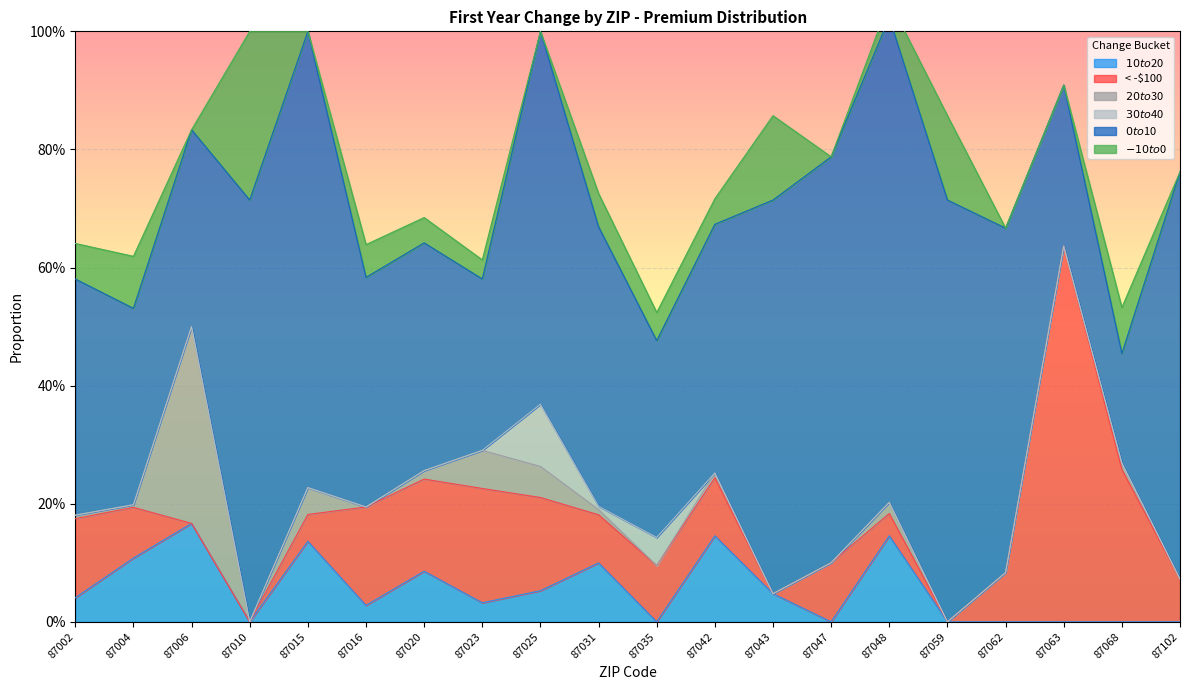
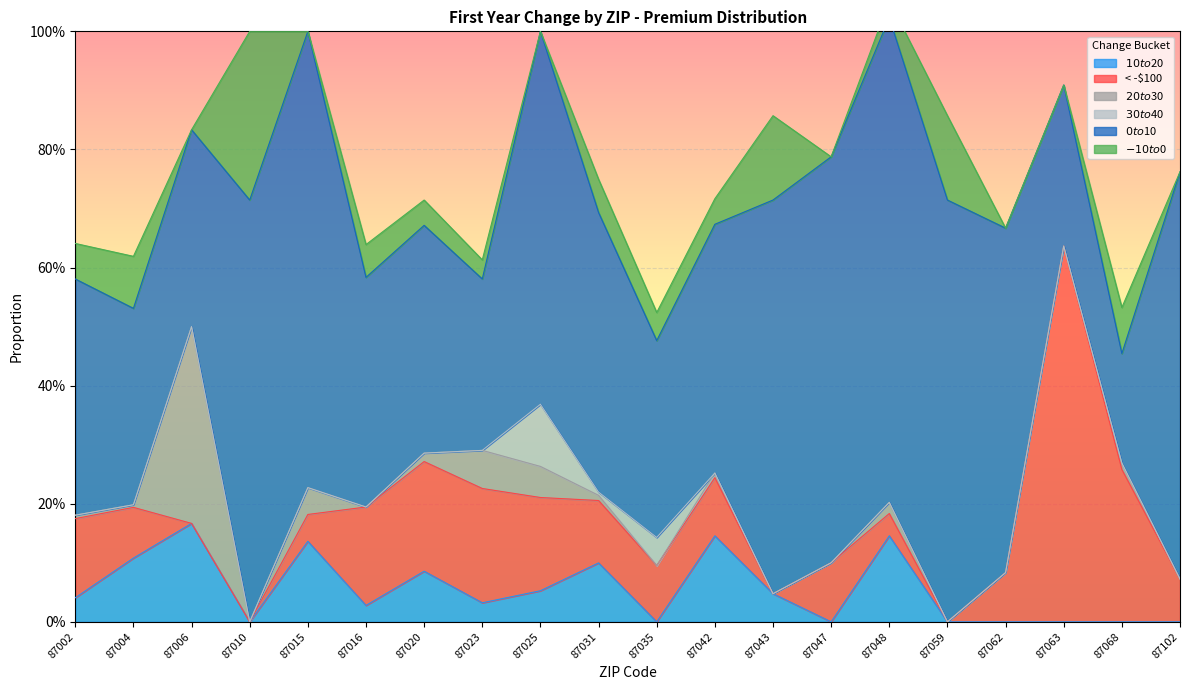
  {
    "< -$100": {
      "87002": "13%",
      "87004": "9%",
      "87015": "5%",
-     "87020": "16%",
+     "87020": "19%",
      "87023": "19%",
      "87025": "16%",
-     "87031": "8%",
+     "87031": "11%",
      "87042": "10%",
      "87048": "4%",
      "87068": "26%"
    }
  }
